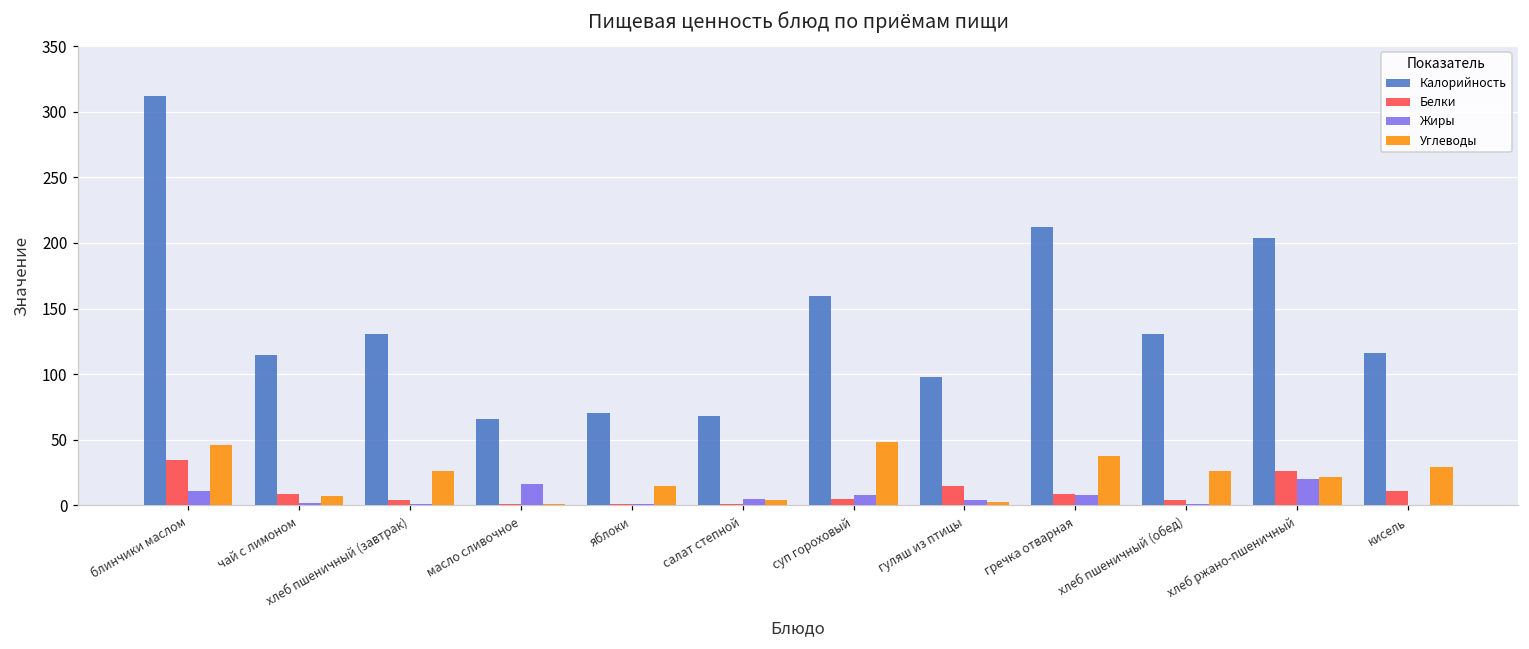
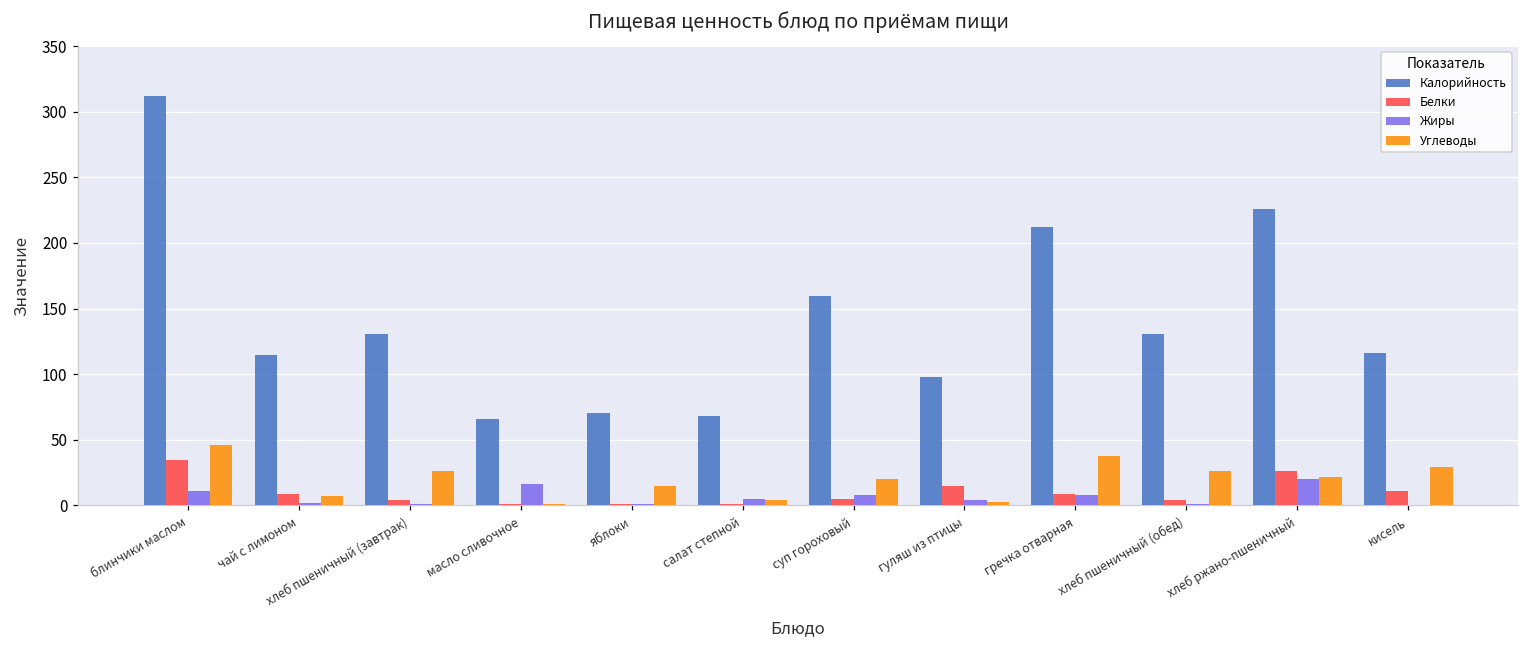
  {
    "Калорийность": {
      "блинчики маслом": 312,
      "чай с лимоном": 115,
      "хлеб пшеничный (завтрак)": 131,
      "масло сливочное": 66,
      "яблоки": 71,
      "салат степной": 68,
      "суп гороховый": 160,
      "гуляш из птицы": 98,
      "гречка отварная": 212,
      "хлеб пшеничный (обед)": 131,
-     "хлеб ржано-пшеничный": 204,
+     "хлеб ржано-пшеничный": 226,
      "кисель": 116
    },
    "Белки": {
      "блинчики маслом": 35,
      "чай с лимоном": 9,
      "хлеб пшеничный (завтрак)": 4,
      "суп гороховый": 5,
      "гуляш из птицы": 15,
      "гречка отварная": 9,
      "хлеб пшеничный (обед)": 4,
      "хлеб ржано-пшеничный": 26,
      "кисель": 11
    },
    "Жиры": {
      "блинчики маслом": 11,
      "масло сливочное": 16,
      "салат степной": 5,
      "суп гороховый": 8,
      "гуляш из птицы": 4,
      "гречка отварная": 8,
      "хлеб ржано-пшеничный": 20,
      "кисель": 0
    },
    "Углеводы": {
      "блинчики маслом": 46,
      "чай с лимоном": 7,
      "хлеб пшеничный (завтрак)": 26,
      "яблоки": 15,
      "салат степной": 4,
-     "суп гороховый": 48,
+     "суп гороховый": 20,
      "гуляш из птицы": 3,
      "гречка отварная": 38,
      "хлеб пшеничный (обед)": 26,
      "хлеб ржано-пшеничный": 22,
      "кисель": 29
    }
  }
